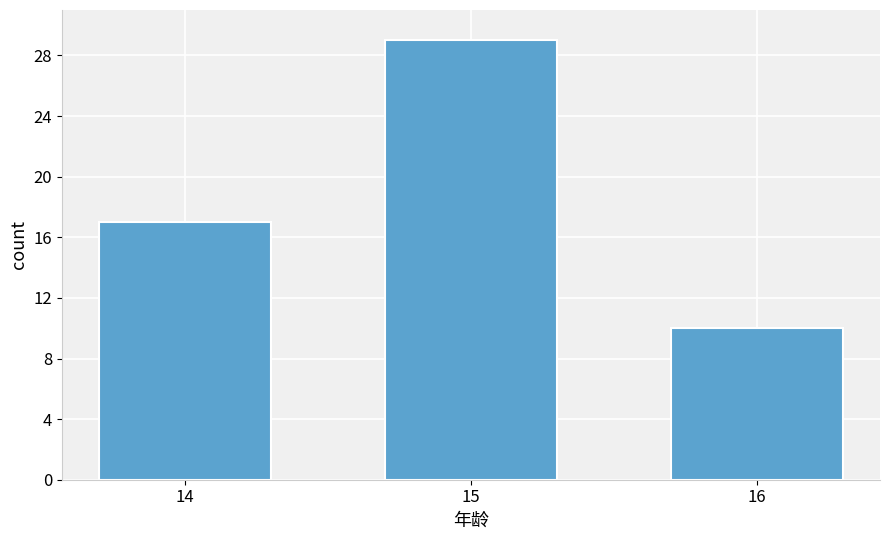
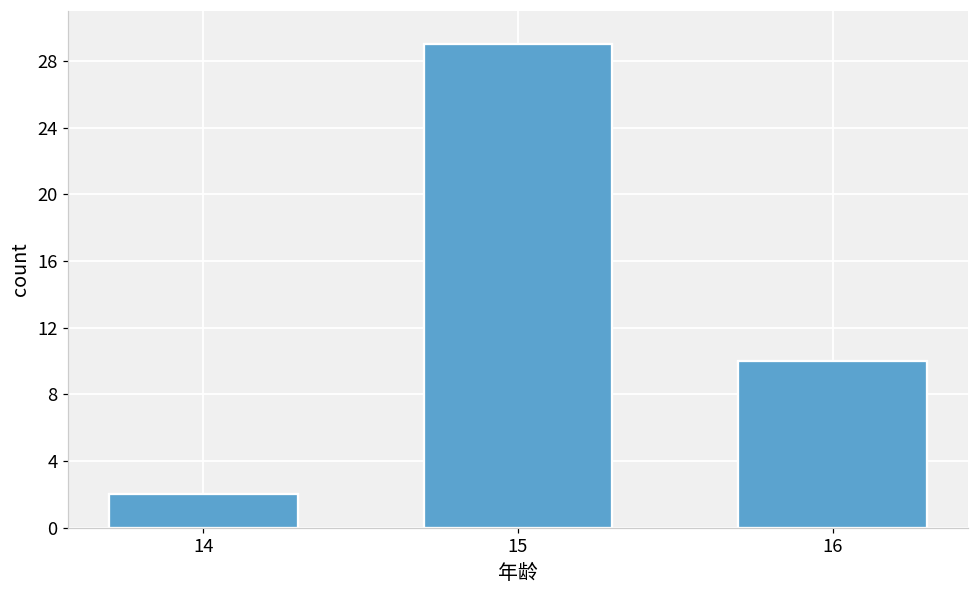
  {
-   "14": 17,
+   "14": 2,
    "15": 29,
    "16": 10
  }
